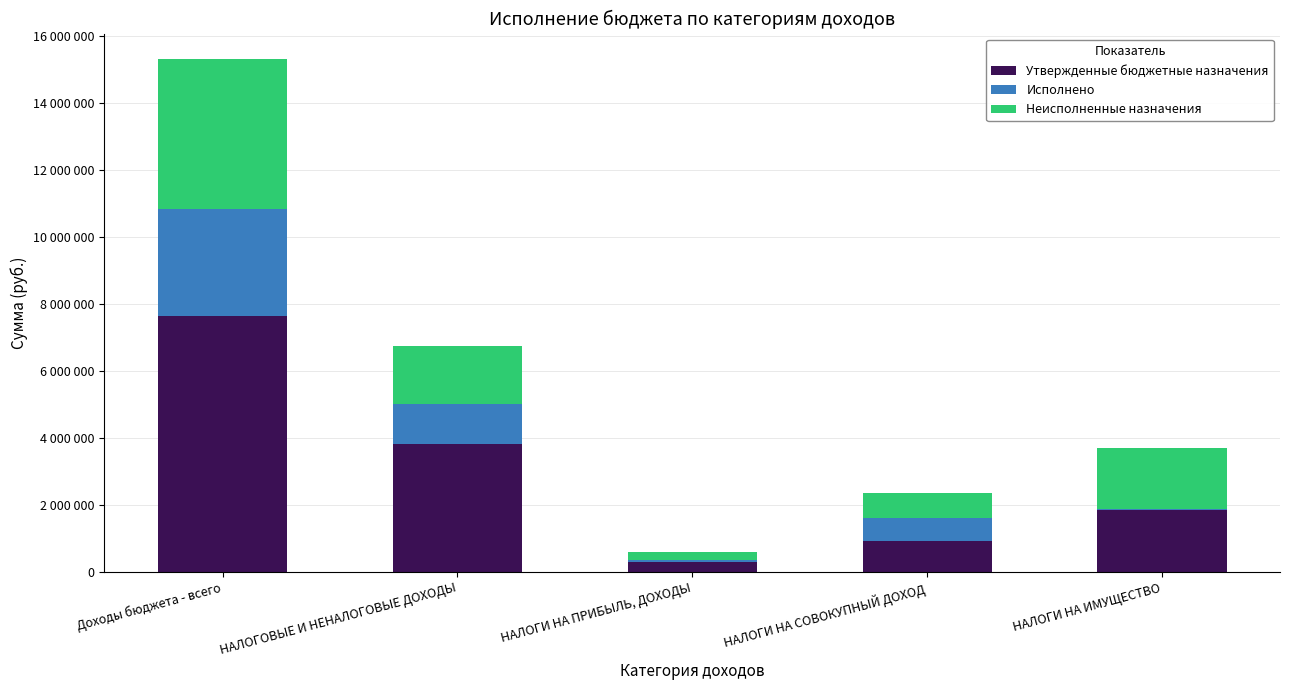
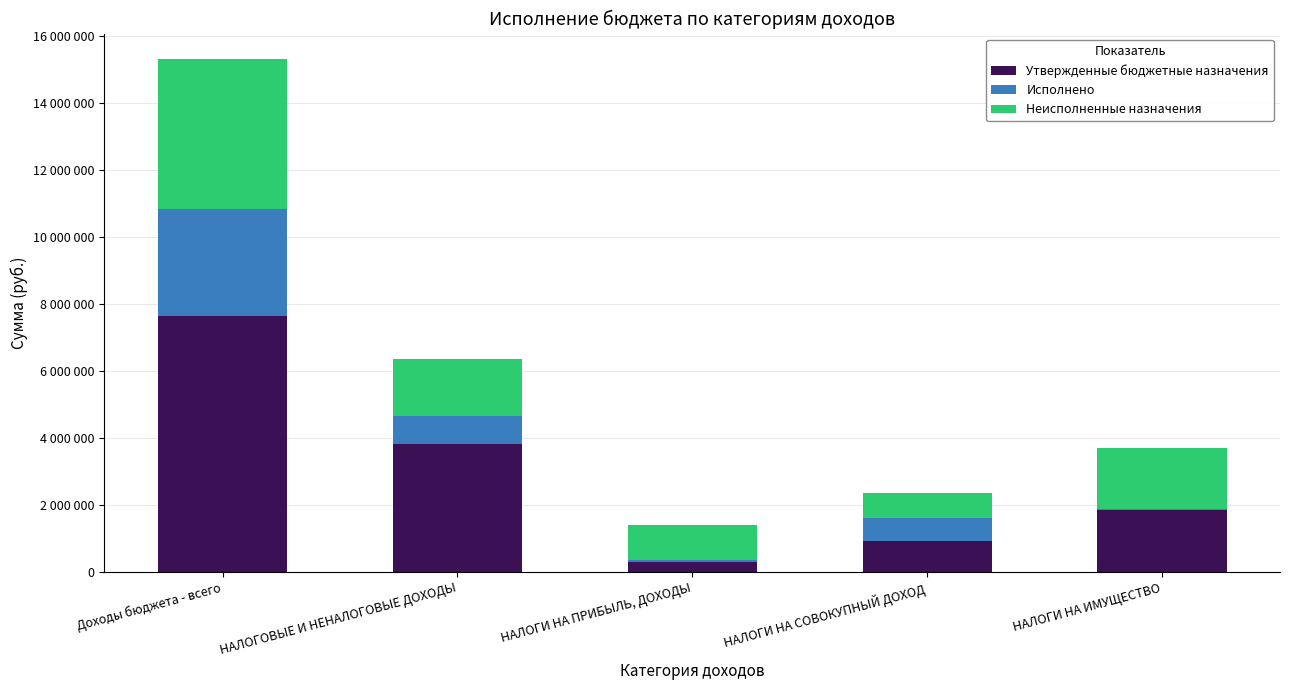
  {
    "Утвержденные бюджетные назначения": {
      "Доходы бюджета - всего": 7700000,
      "НАЛОГОВЫЕ И НЕНАЛОГОВЫЕ ДОХОДЫ": 3800000,
      "НАЛОГИ НА ПРИБЫЛЬ, ДОХОДЫ": 300000,
      "НАЛОГИ НА СОВОКУПНЫЙ ДОХОД": 900000,
      "НАЛОГИ НА ИМУЩЕСТВО": 1800000
    },
    "Исполнено": {
      "Доходы бюджета - всего": 3200000,
-     "НАЛОГОВЫЕ И НЕНАЛОГОВЫЕ ДОХОДЫ": 1200000,
+     "НАЛОГОВЫЕ И НЕНАЛОГОВЫЕ ДОХОДЫ": 800000,
      "НАЛОГИ НА СОВОКУПНЫЙ ДОХОД": 700000
    },
    "Неисполненные назначения": {
      "Доходы бюджета - всего": 4500000,
      "НАЛОГОВЫЕ И НЕНАЛОГОВЫЕ ДОХОДЫ": 1700000,
-     "НАЛОГИ НА ПРИБЫЛЬ, ДОХОДЫ": 200000,
+     "НАЛОГИ НА ПРИБЫЛЬ, ДОХОДЫ": 1000000,
      "НАЛОГИ НА СОВОКУПНЫЙ ДОХОД": 700000,
      "НАЛОГИ НА ИМУЩЕСТВО": 1800000
    }
  }
